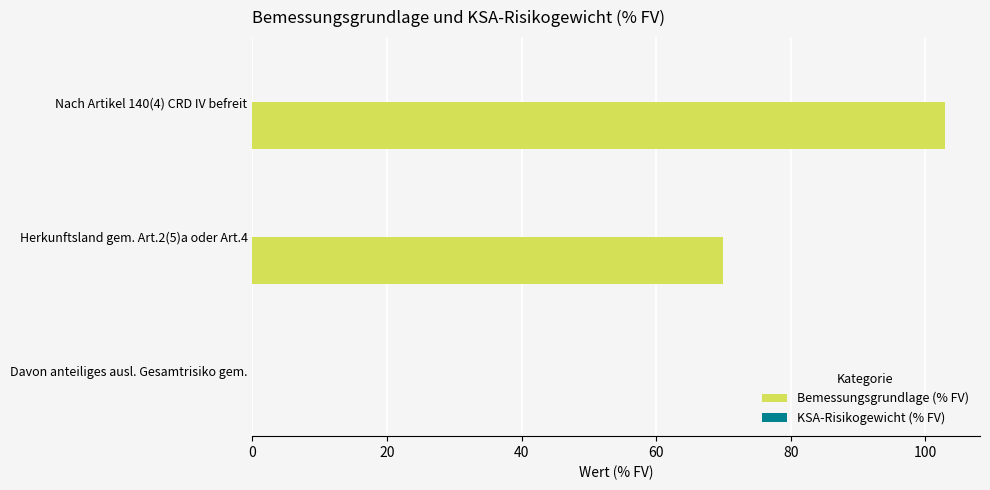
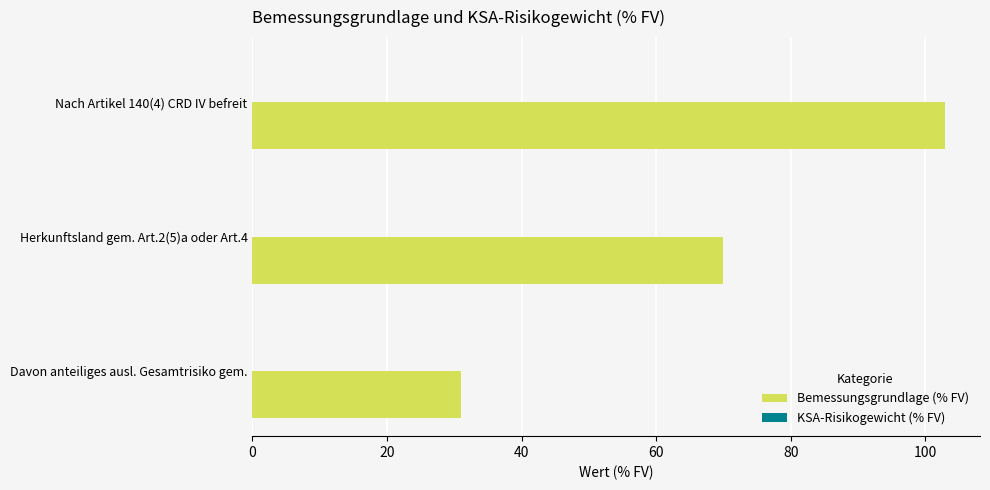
  {
    "Bemessungsgrundlage (% FV)": {
      "Nach Artikel 140(4) CRD IV befreit": 103,
      "Herkunftsland gem. Art.2(5)a oder Art.4": 70,
-     "Davon anteiliges ausl. Gesamtrisiko gem.": 0
+     "Davon anteiliges ausl. Gesamtrisiko gem.": 31
    },
    "KSA-Risikogewicht (% FV)": {
      "Nach Artikel 140(4) CRD IV befreit": 0,
      "Herkunftsland gem. Art.2(5)a oder Art.4": 0,
      "Davon anteiliges ausl. Gesamtrisiko gem.": 0
    }
  }
